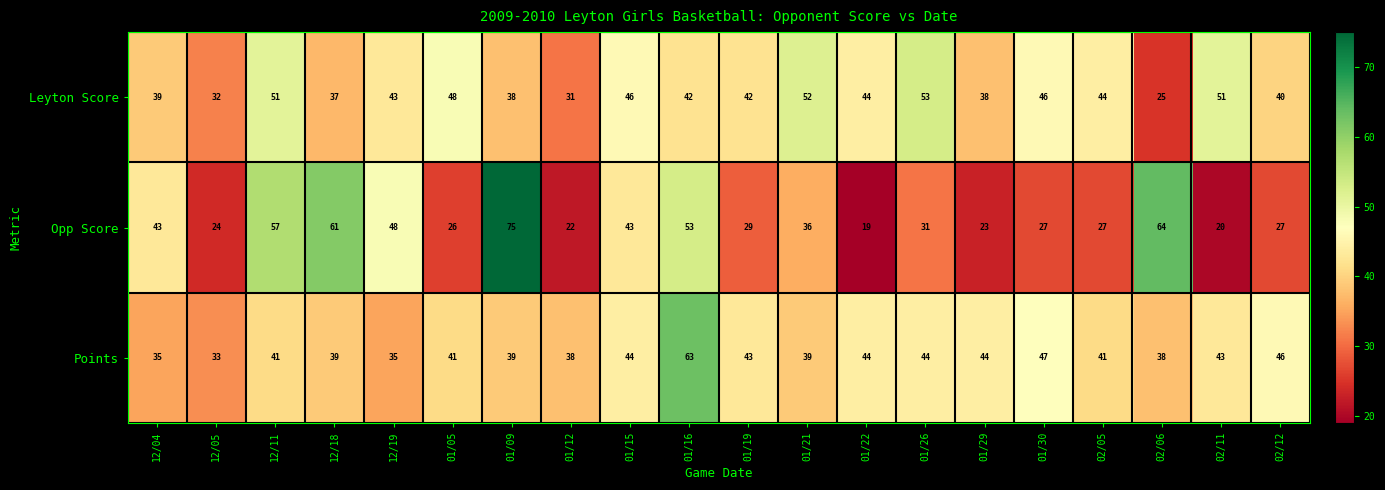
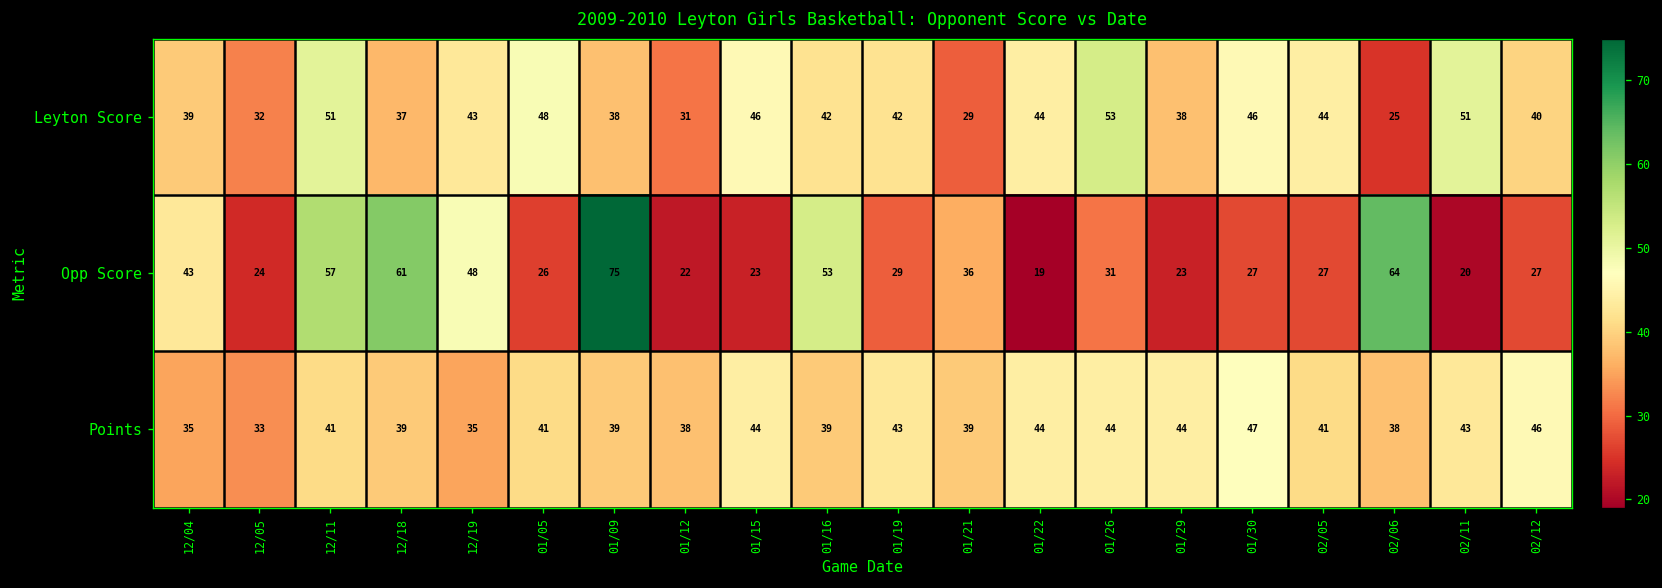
  {
    "Leyton Score": {
      "12/04": 39,
      "12/05": 32,
      "12/11": 51,
      "12/18": 37,
      "12/19": 43,
      "01/05": 48,
      "01/09": 38,
      "01/12": 31,
      "01/15": 46,
      "01/16": 42,
      "01/19": 42,
-     "01/21": 52,
+     "01/21": 29,
      "01/22": 44,
      "01/26": 53,
      "01/29": 38,
      "01/30": 46,
      "02/05": 44,
      "02/06": 25,
      "02/11": 51,
      "02/12": 40
    },
    "Opp Score": {
      "12/04": 43,
      "12/05": 24,
      "12/11": 57,
      "12/18": 61,
      "12/19": 48,
      "01/05": 26,
      "01/09": 75,
      "01/12": 22,
-     "01/15": 43,
+     "01/15": 23,
      "01/16": 53,
      "01/19": 29,
      "01/21": 36,
      "01/22": 19,
      "01/26": 31,
      "01/29": 23,
      "01/30": 27,
      "02/05": 27,
      "02/06": 64,
      "02/11": 20,
      "02/12": 27
    },
    "Points": {
      "12/04": 35,
      "12/05": 33,
      "12/11": 41,
      "12/18": 39,
      "12/19": 35,
      "01/05": 41,
      "01/09": 39,
      "01/12": 38,
      "01/15": 44,
-     "01/16": 63,
+     "01/16": 39,
      "01/19": 43,
      "01/21": 39,
      "01/22": 44,
      "01/26": 44,
      "01/29": 44,
      "01/30": 47,
      "02/05": 41,
      "02/06": 38,
      "02/11": 43,
      "02/12": 46
    }
  }
